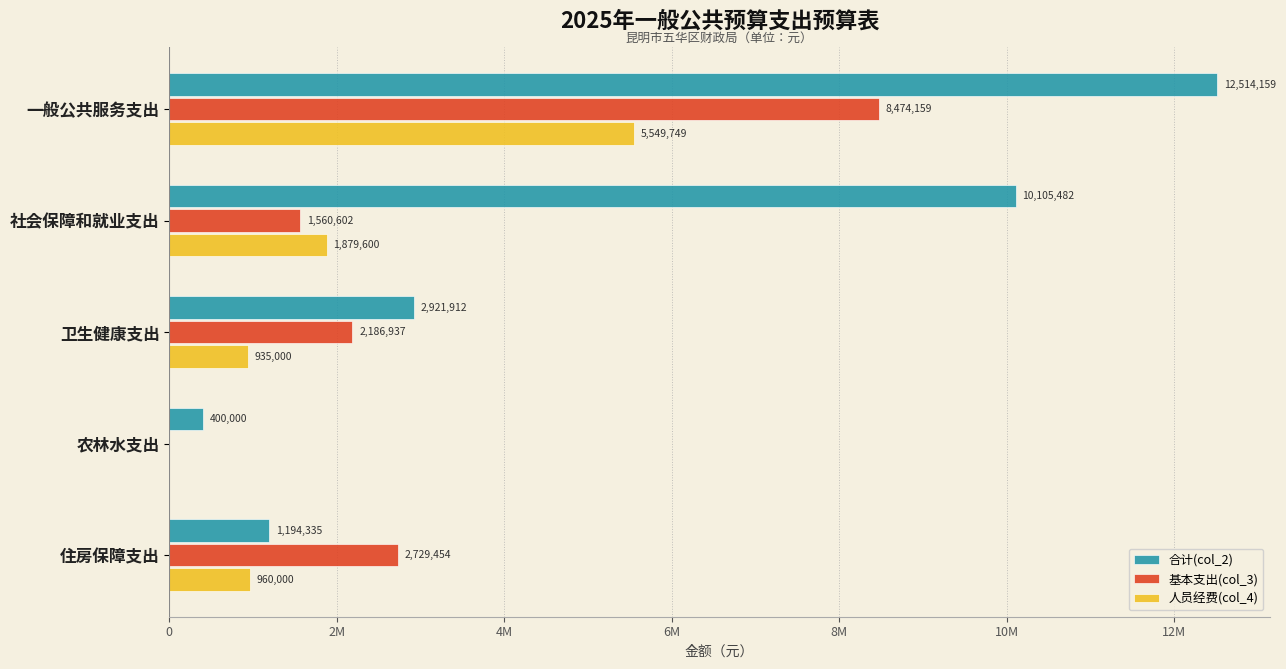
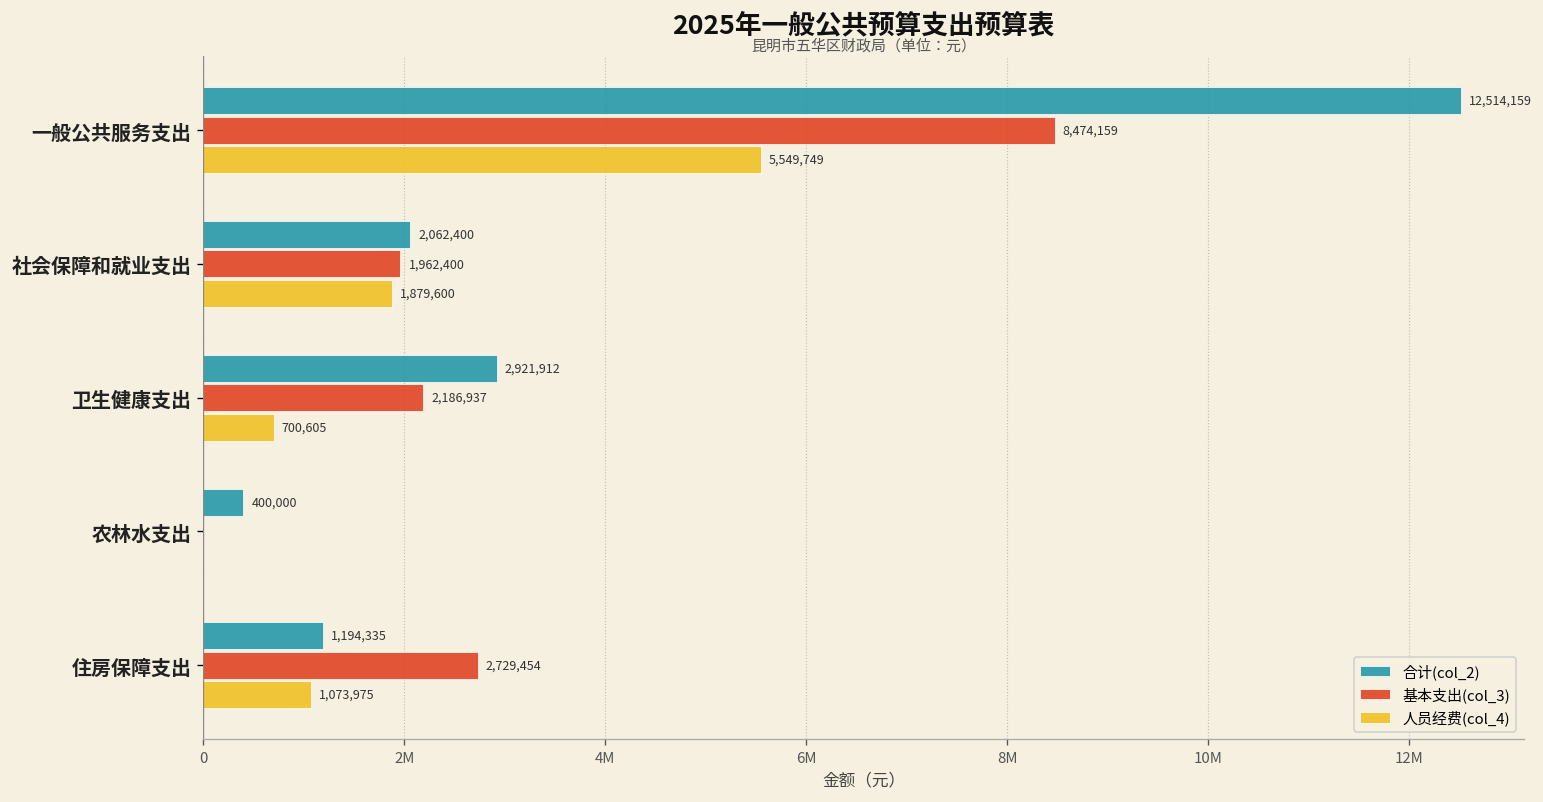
  {
    "合计(col_2)": {
      "一般公共服务支出": "12,514,159",
-     "社会保障和就业支出": "10,105,482",
+     "社会保障和就业支出": "2,062,400",
      "卫生健康支出": "2,921,912",
      "农林水支出": "400,000",
      "住房保障支出": "1,194,335"
    },
    "基本支出(col_3)": {
      "一般公共服务支出": "8,474,159",
-     "社会保障和就业支出": "1,560,602",
+     "社会保障和就业支出": "1,962,400",
      "卫生健康支出": "2,186,937",
      "住房保障支出": "2,729,454"
    },
    "人员经费(col_4)": {
      "一般公共服务支出": "5,549,749",
      "社会保障和就业支出": "1,879,600",
-     "卫生健康支出": "935,000",
-     "住房保障支出": "960,000"
+     "卫生健康支出": "700,605",
+     "住房保障支出": "1,073,975"
    }
  }
